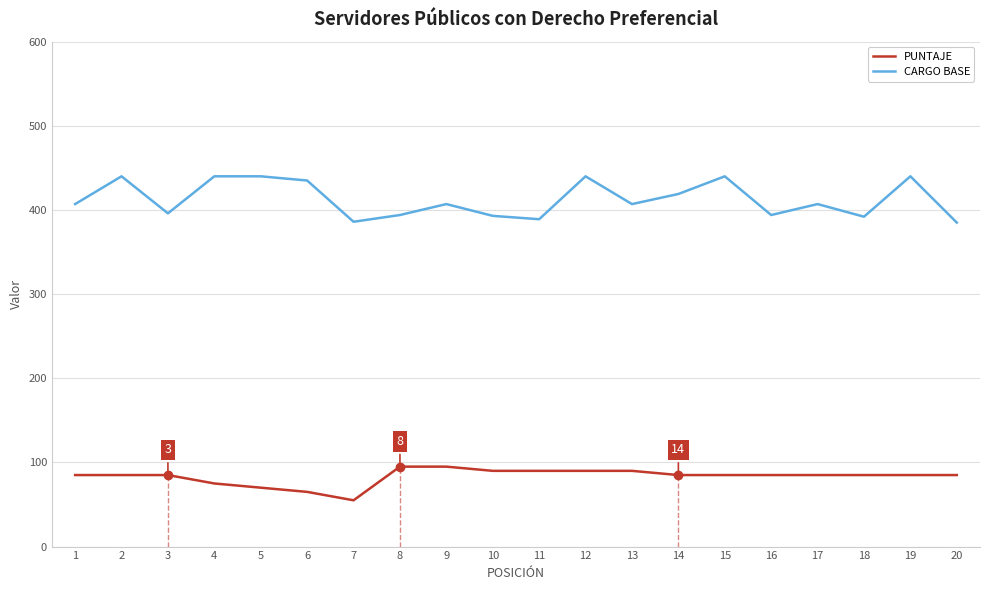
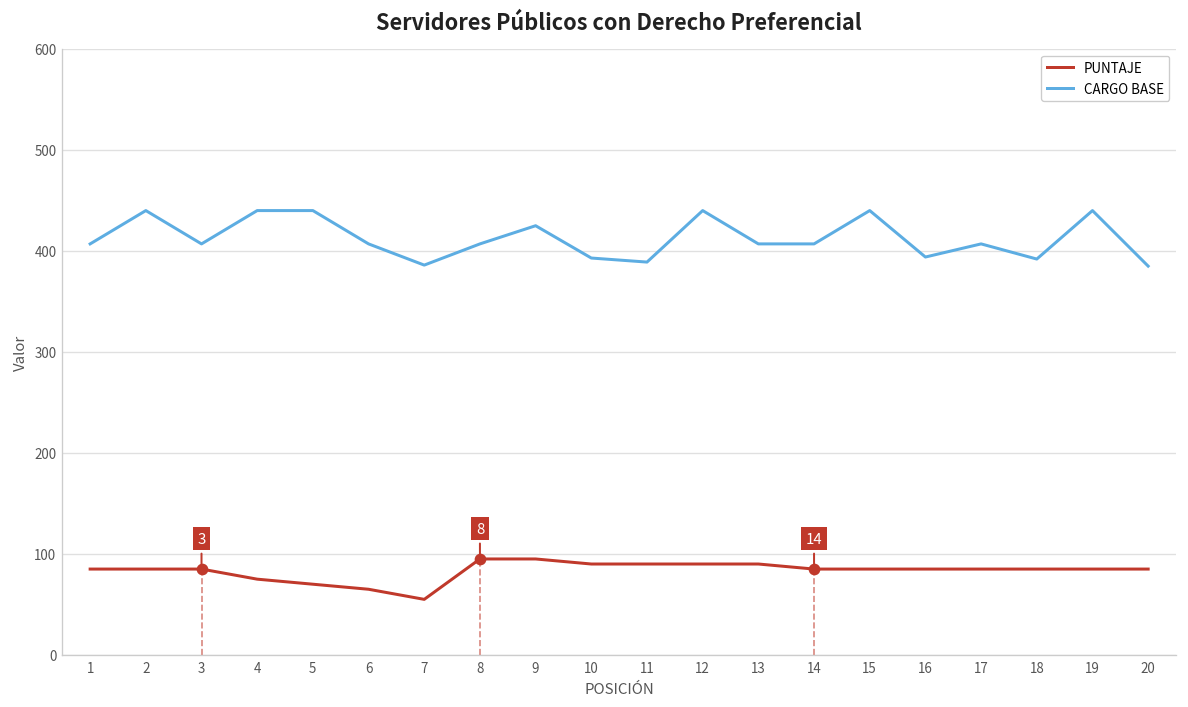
  {
    "CARGO BASE": {
      "1": 410,
      "2": 440,
-     "3": 400,
+     "3": 410,
      "4": 440,
      "5": 440,
-     "6": 440,
+     "6": 410,
      "7": 390,
-     "8": 390,
-     "9": 410,
+     "8": 410,
+     "9": 430,
      "10": 390,
      "11": 390,
      "12": 440,
      "13": 410,
-     "14": 420,
+     "14": 410,
      "15": 440,
      "16": 390,
      "17": 410,
      "18": 390,
      "19": 440,
      "20": 390
    }
  }
